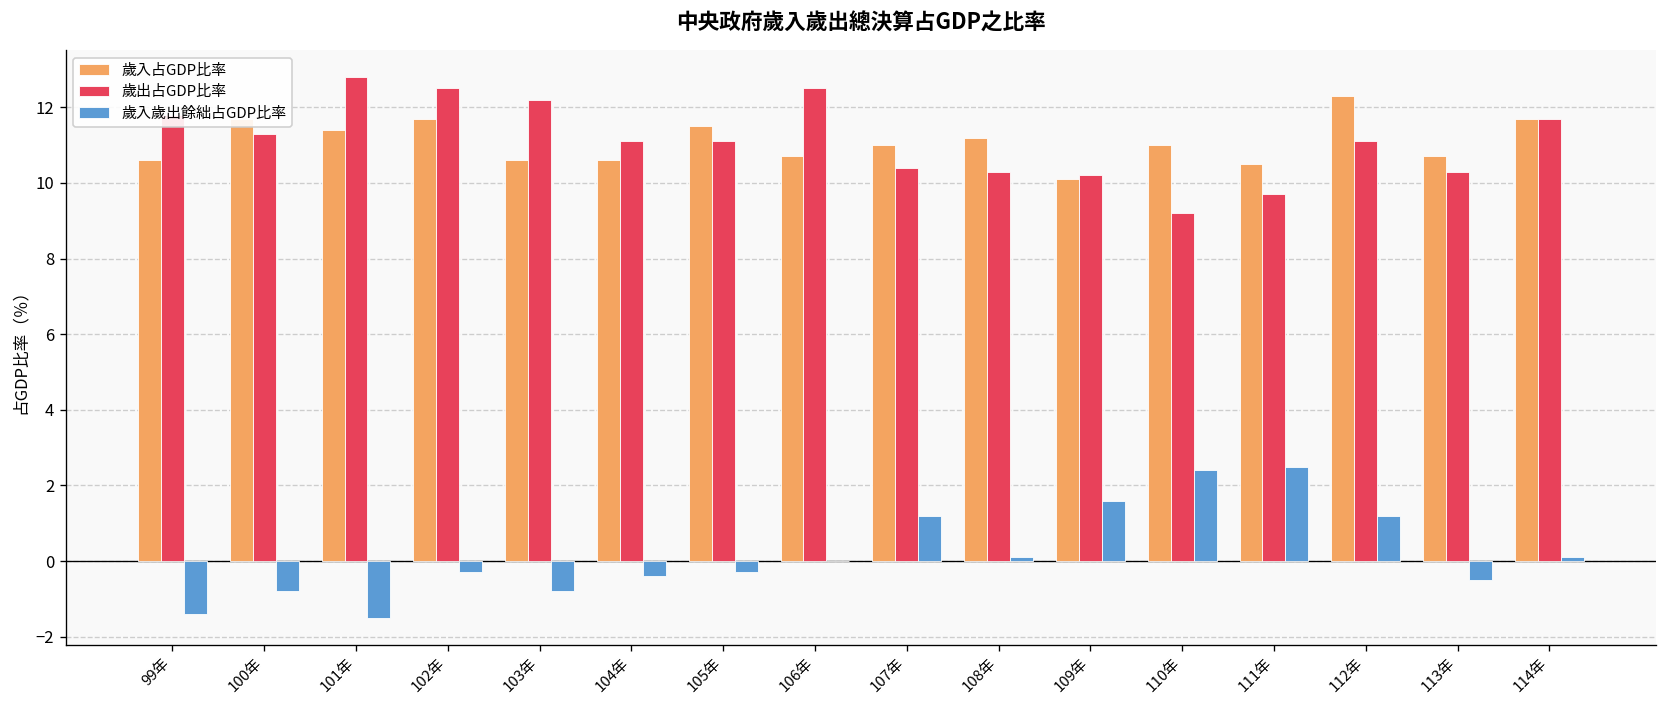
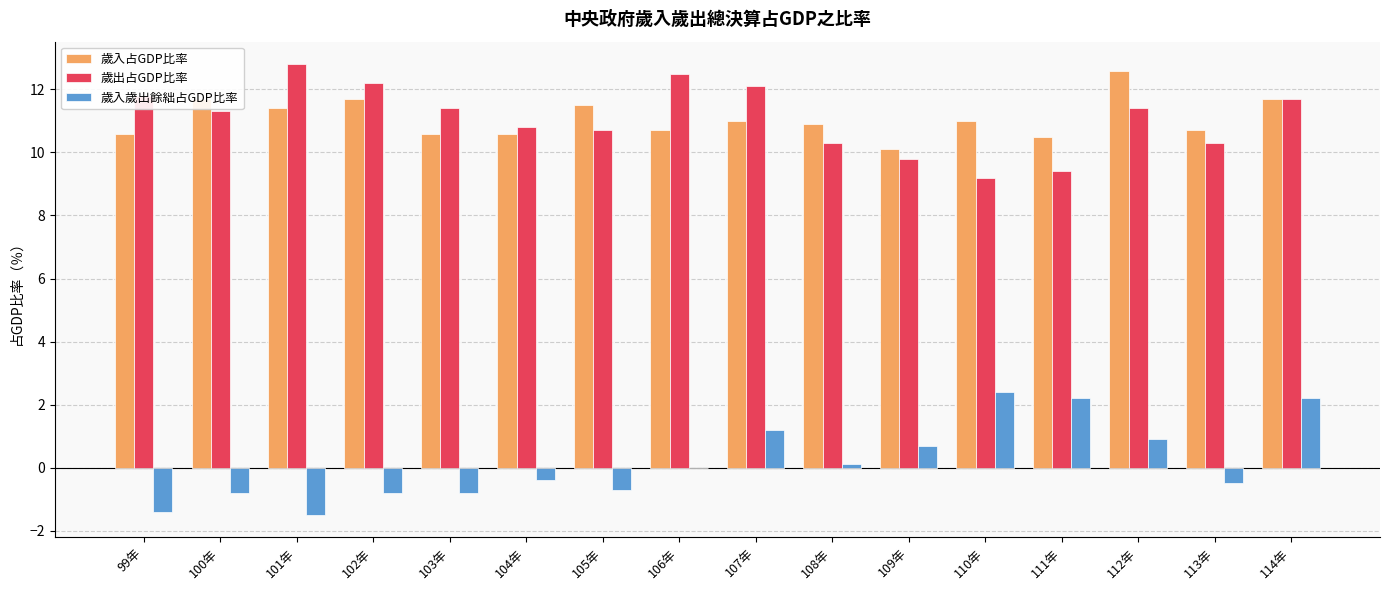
  {
    "歲入占GDP比率": {
      "99年": 10.6,
      "101年": 11.4,
      "102年": 11.7,
      "103年": 10.6,
      "104年": 10.6,
      "105年": 11.5,
      "106年": 10.7,
      "107年": 11.0,
-     "108年": 11.2,
+     "108年": 10.9,
      "109年": 10.1,
      "110年": 11.0,
      "111年": 10.5,
-     "112年": 12.3,
+     "112年": 12.6,
      "113年": 10.7,
      "114年": 11.7
    },
    "歲出占GDP比率": {
      "100年": 11.3,
      "101年": 12.8,
-     "102年": 12.5,
-     "103年": 12.2,
-     "104年": 11.1,
-     "105年": 11.1,
+     "102年": 12.2,
+     "103年": 11.4,
+     "104年": 10.8,
+     "105年": 10.7,
      "106年": 12.5,
-     "107年": 10.4,
+     "107年": 12.1,
      "108年": 10.3,
-     "109年": 10.2,
+     "109年": 9.8,
      "110年": 9.2,
-     "111年": 9.7,
-     "112年": 11.1,
+     "111年": 9.4,
+     "112年": 11.4,
      "113年": 10.3,
      "114年": 11.7
    },
    "歲入歲出餘絀占GDP比率": {
      "99年": -1.4,
      "100年": -0.8,
      "101年": -1.5,
-     "102年": -0.3,
+     "102年": -0.8,
      "103年": -0.8,
      "104年": -0.4,
-     "105年": -0.3,
+     "105年": -0.7,
      "106年": 0.0,
      "107年": 1.2,
      "108年": 0.1,
-     "109年": 1.6,
+     "109年": 0.7,
      "110年": 2.4,
-     "111年": 2.5,
-     "112年": 1.2,
+     "111年": 2.2,
+     "112年": 0.9,
      "113年": -0.5,
-     "114年": 0.1
+     "114年": 2.2
    }
  }
